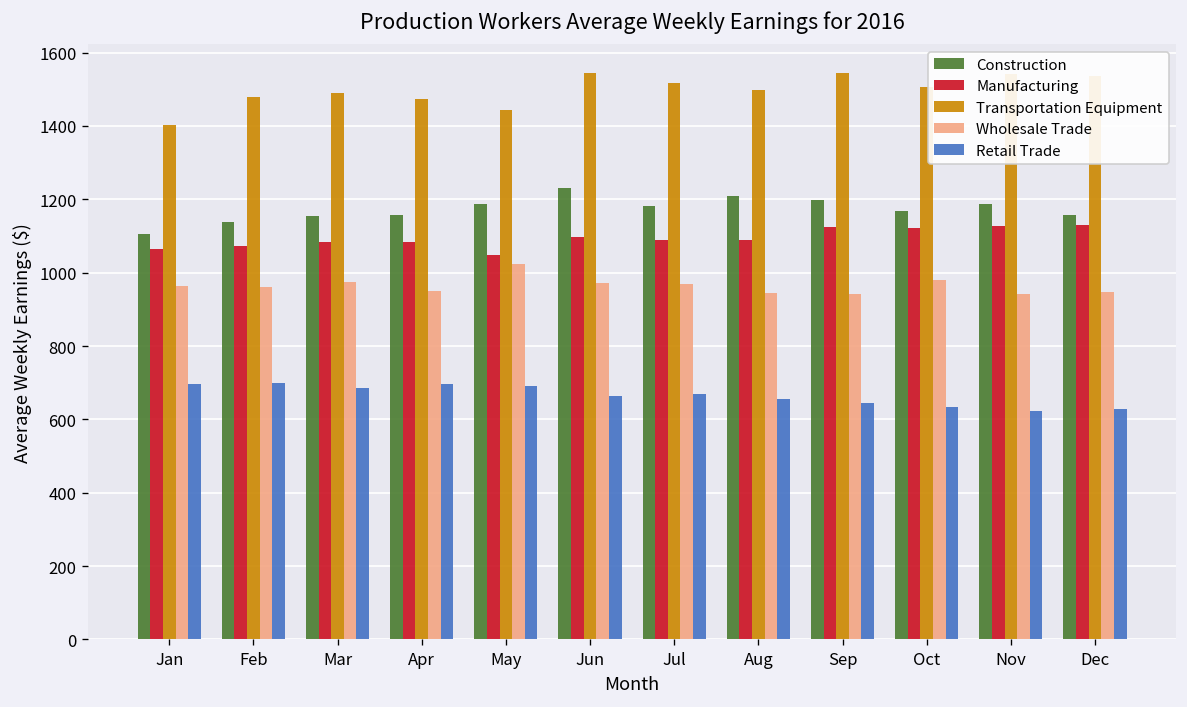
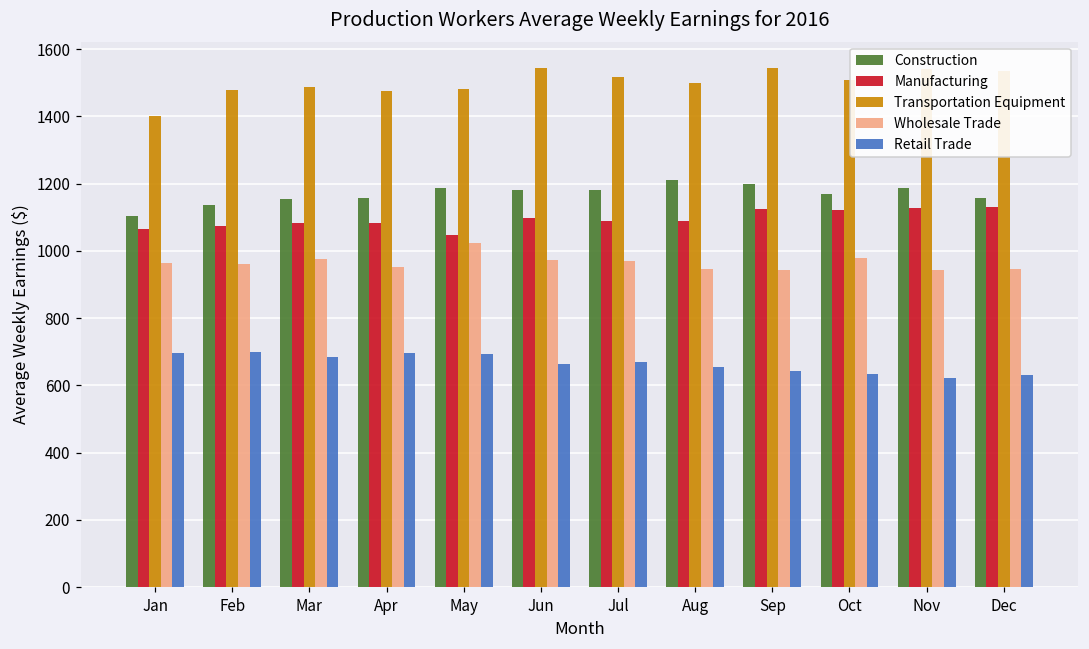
  {
    "Construction": {
      "Jan": 1100,
      "Feb": 1140,
      "Mar": 1150,
      "Apr": 1160,
      "May": 1190,
-     "Jun": 1230,
+     "Jun": 1180,
      "Jul": 1180,
      "Aug": 1210,
      "Sep": 1200,
      "Oct": 1170,
      "Nov": 1190,
      "Dec": 1160
    },
    "Manufacturing": {
      "Jan": 1070,
      "Feb": 1070,
      "Mar": 1080,
      "Apr": 1080,
      "May": 1050,
      "Jun": 1100,
      "Jul": 1090,
      "Aug": 1090,
      "Sep": 1130,
      "Oct": 1120,
      "Nov": 1130,
      "Dec": 1130
    },
    "Transportation Equipment": {
      "Jan": 1400,
      "Feb": 1480,
      "Mar": 1490,
      "Apr": 1470,
-     "May": 1440,
+     "May": 1480,
      "Jun": 1540,
      "Jul": 1520,
      "Aug": 1500,
      "Sep": 1540,
      "Oct": 1510
    },
    "Wholesale Trade": {
      "Jan": 960,
      "Feb": 960,
      "Mar": 980,
      "Apr": 950,
      "May": 1020,
      "Jun": 970,
      "Jul": 970,
      "Aug": 940,
      "Sep": 940,
      "Oct": 980,
      "Nov": 940,
      "Dec": 950
    },
    "Retail Trade": {
      "Jan": 700,
      "Feb": 700,
      "Mar": 680,
      "Apr": 700,
      "May": 690,
      "Jun": 660,
      "Jul": 670,
      "Aug": 650,
      "Sep": 640,
      "Oct": 630,
      "Nov": 620,
      "Dec": 630
    }
  }
